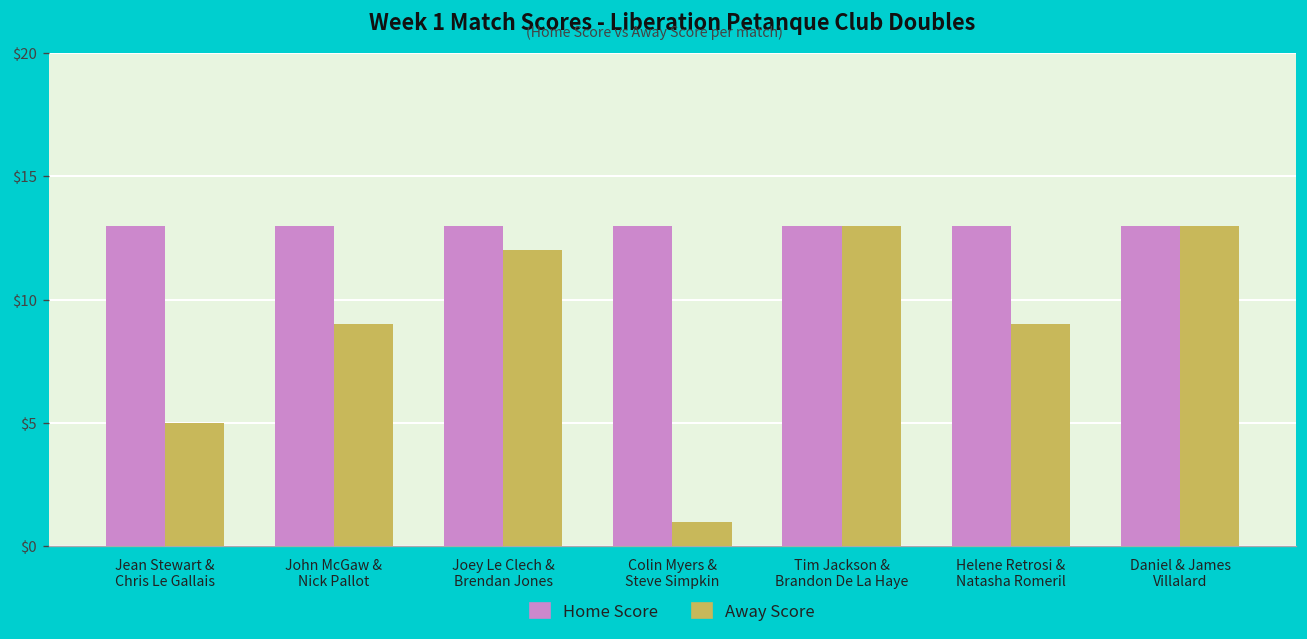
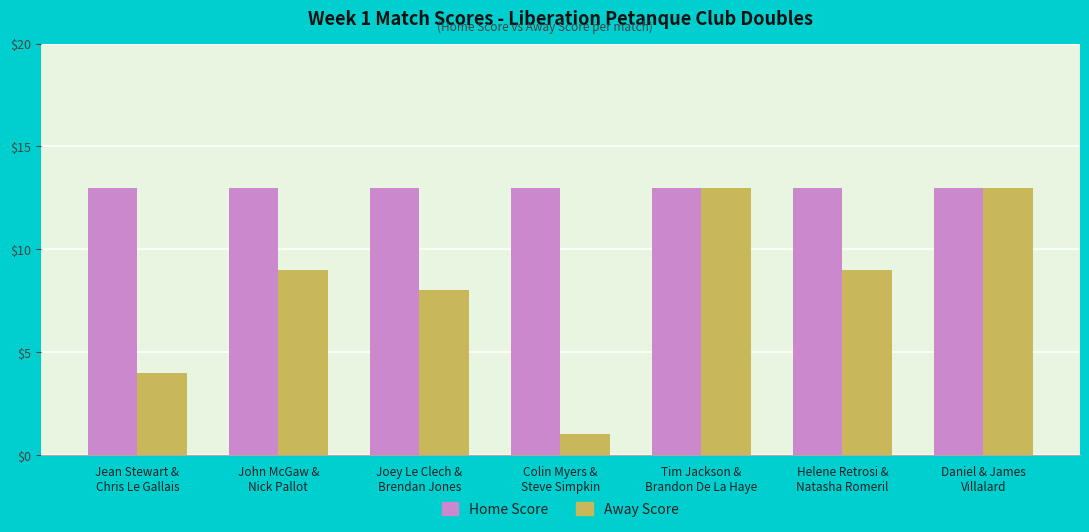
  {
    "Home Score": {
      "Jean Stewart & Chris Le Gallais": "$13",
      "John McGaw & Nick Pallot": "$13",
      "Joey Le Clech & Brendan Jones": "$13",
      "Colin Myers & Steve Simpkin": "$13",
      "Tim Jackson & Brandon De La Haye": "$13",
      "Helene Retrosi & Natasha Romeril": "$13",
      "Daniel & James Villalard": "$13"
    },
    "Away Score": {
-     "Jean Stewart & Chris Le Gallais": "$5",
+     "Jean Stewart & Chris Le Gallais": "$4",
      "John McGaw & Nick Pallot": "$9",
-     "Joey Le Clech & Brendan Jones": "$12",
+     "Joey Le Clech & Brendan Jones": "$8",
      "Colin Myers & Steve Simpkin": "$1",
      "Tim Jackson & Brandon De La Haye": "$13",
      "Helene Retrosi & Natasha Romeril": "$9",
      "Daniel & James Villalard": "$13"
    }
  }
